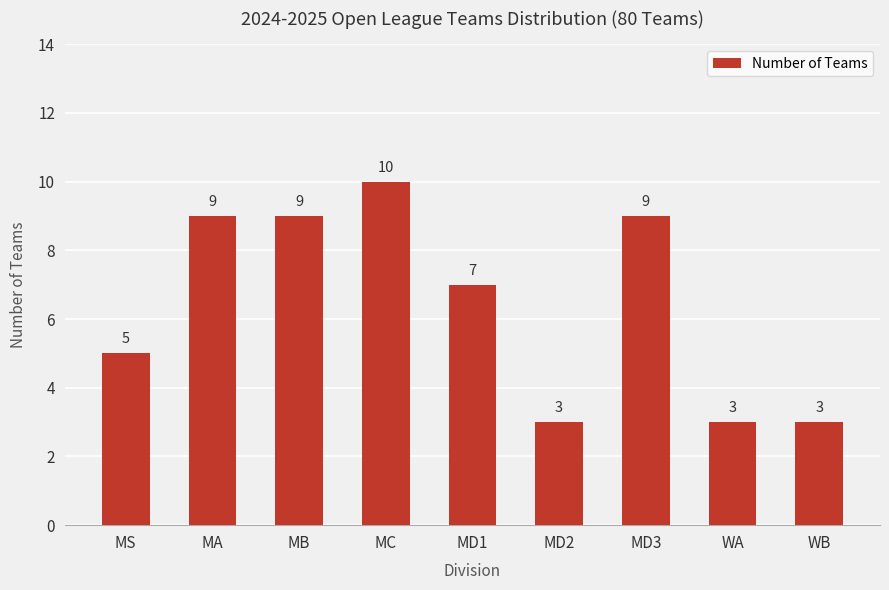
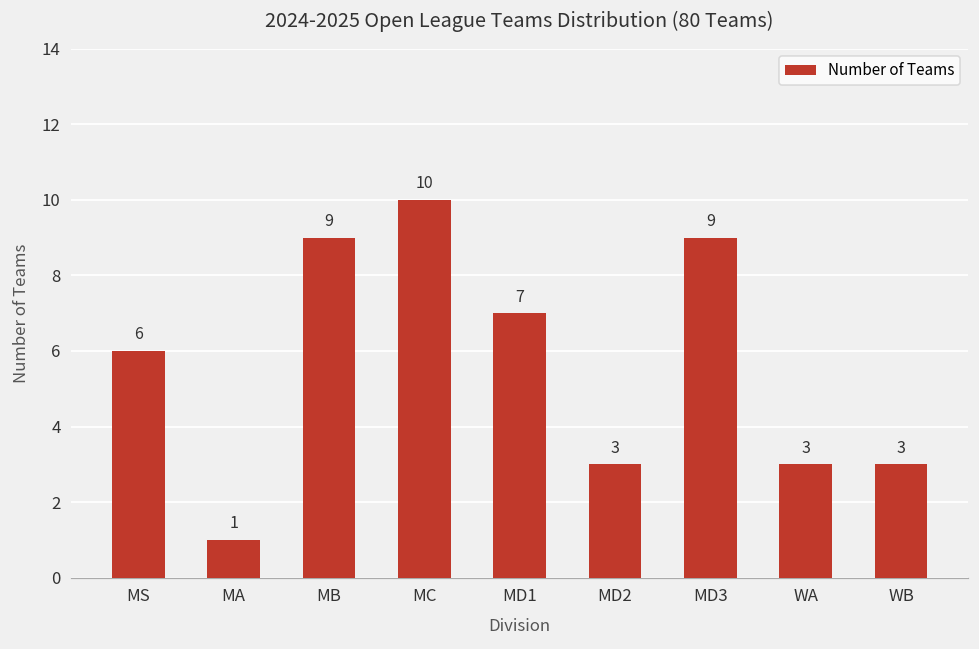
  {
-   "MS": 5,
-   "MA": 9,
+   "MS": 6,
+   "MA": 1,
    "MB": 9,
    "MC": 10,
    "MD1": 7,
    "MD2": 3,
    "MD3": 9,
    "WA": 3,
    "WB": 3
  }
